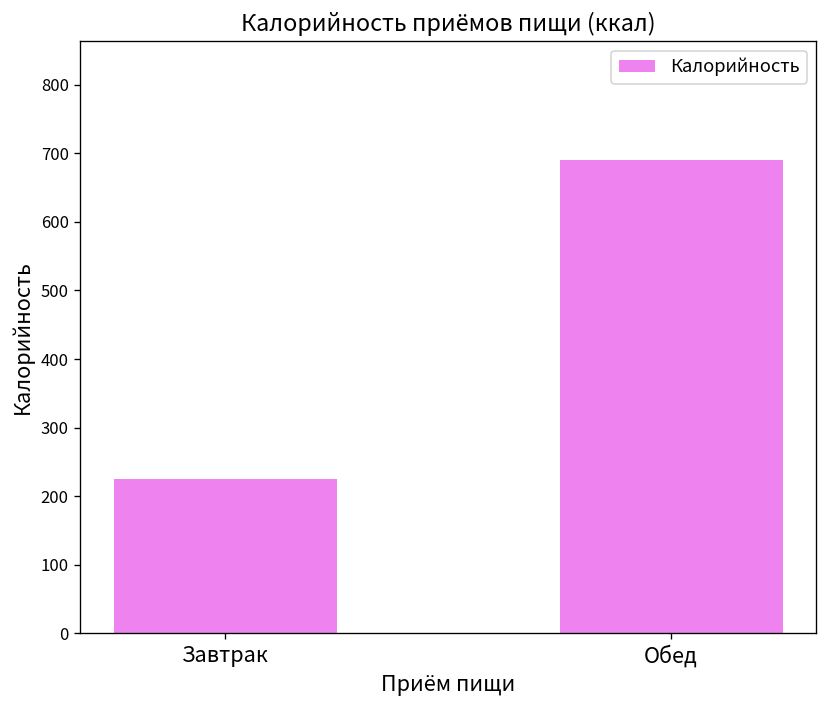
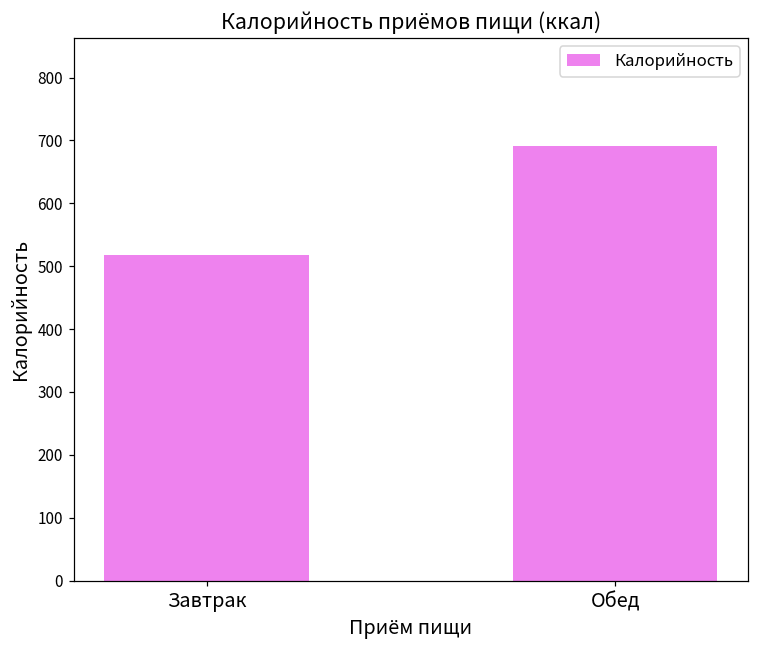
  {
-   "Завтрак": 220,
+   "Завтрак": 520,
    "Обед": 690
  }
